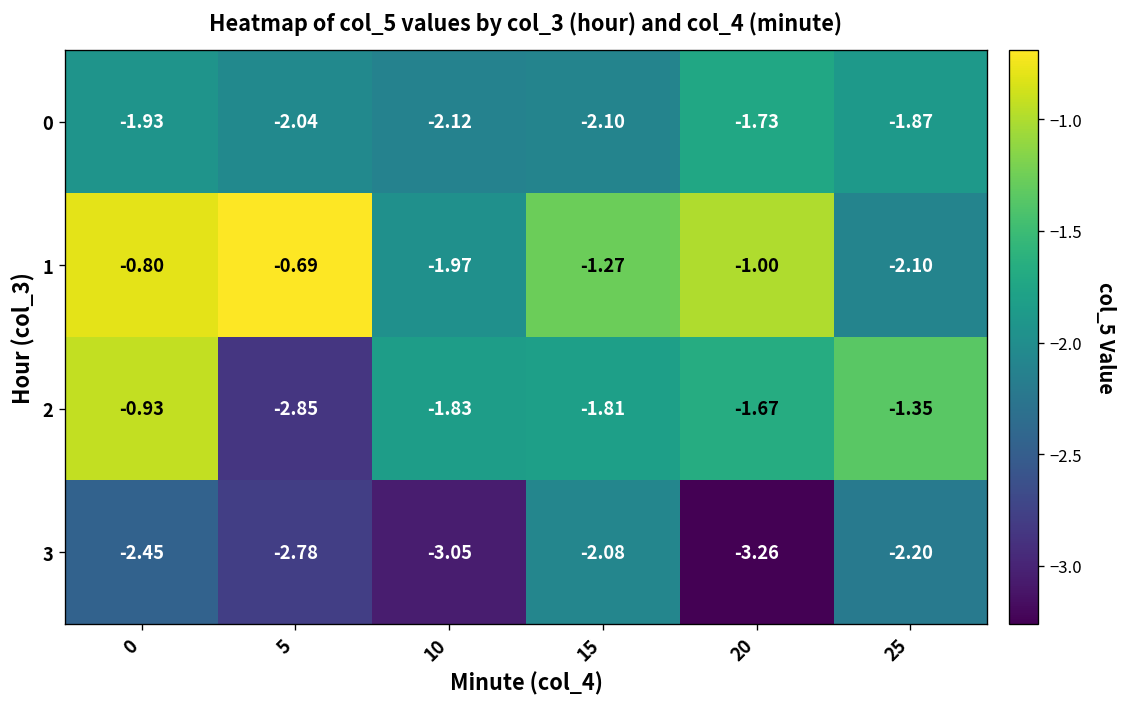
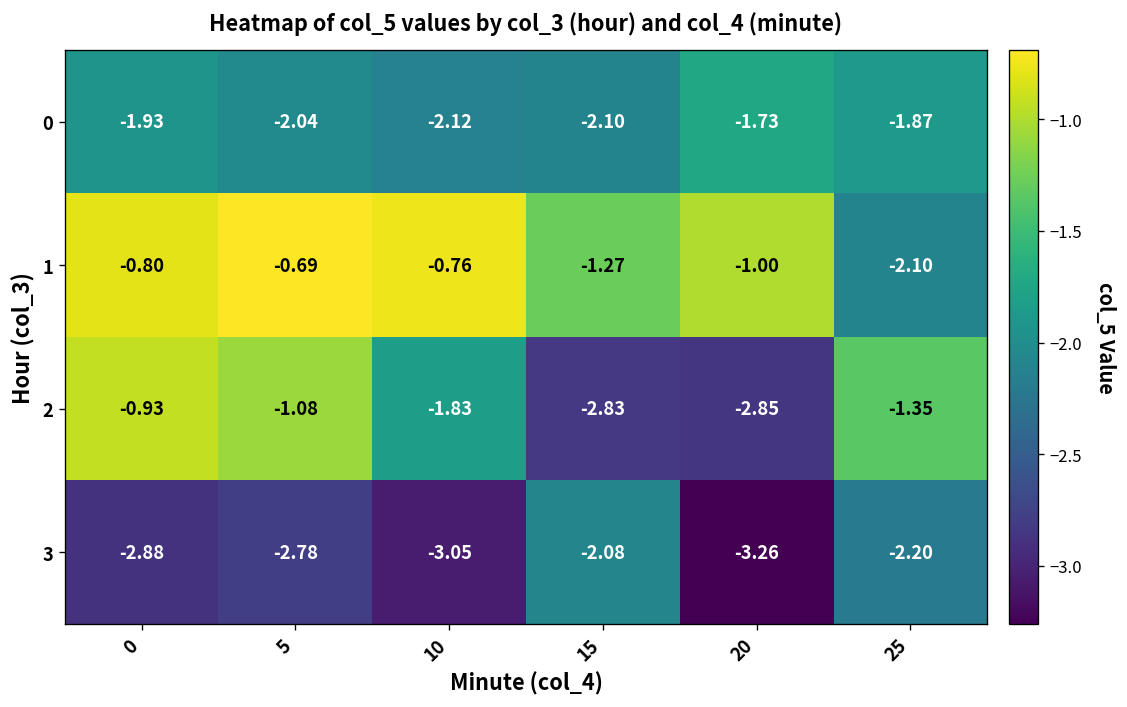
  {
    "0": {
      "0": -1.93,
      "5": -2.04,
      "10": -2.12,
      "15": -2.10,
      "20": -1.73,
      "25": -1.87
    },
    "1": {
      "0": -0.80,
      "5": -0.69,
-     "10": -1.97,
+     "10": -0.76,
      "15": -1.27,
      "20": -1.00,
      "25": -2.10
    },
    "2": {
      "0": -0.93,
-     "5": -2.85,
+     "5": -1.08,
      "10": -1.83,
-     "15": -1.81,
-     "20": -1.67,
+     "15": -2.83,
+     "20": -2.85,
      "25": -1.35
    },
    "3": {
-     "0": -2.45,
+     "0": -2.88,
      "5": -2.78,
      "10": -3.05,
      "15": -2.08,
      "20": -3.26,
      "25": -2.20
    }
  }
